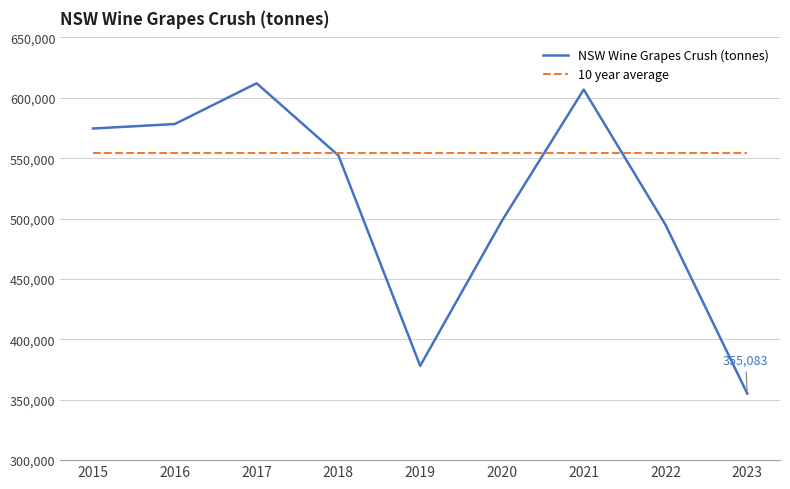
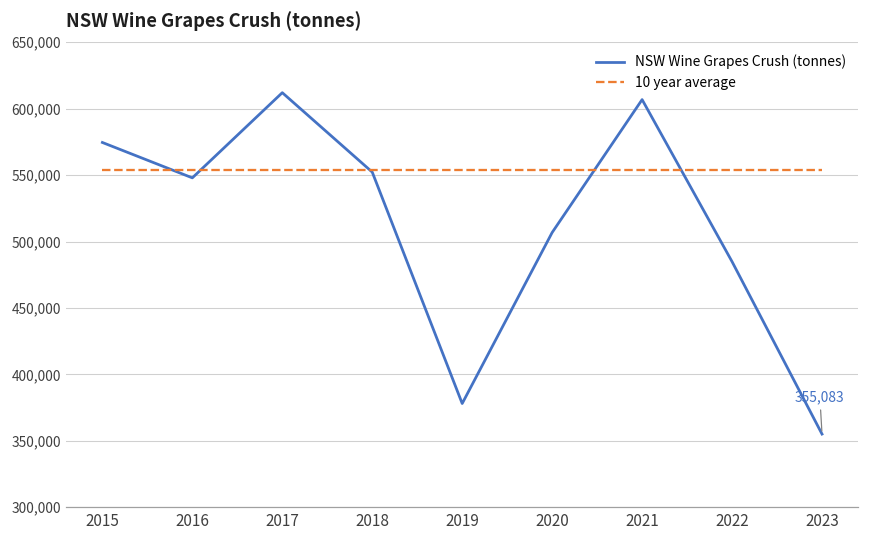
  {
    "NSW Wine Grapes Crush (tonnes)": {
      "2015": "575,000",
-     "2016": "578,000",
+     "2016": "548,000",
      "2017": "612,000",
      "2019": "378,000",
-     "2020": "498,000",
+     "2020": "507,000",
      "2021": "607,000",
-     "2022": "495,000"
+     "2022": "485,000"
    },
    "10 year average": {
      "2015": "554,000",
      "2016": "554,000",
      "2017": "554,000",
      "2019": "554,000",
      "2020": "554,000",
      "2021": "554,000",
      "2022": "554,000",
      "2023": "554,000"
    }
  }
